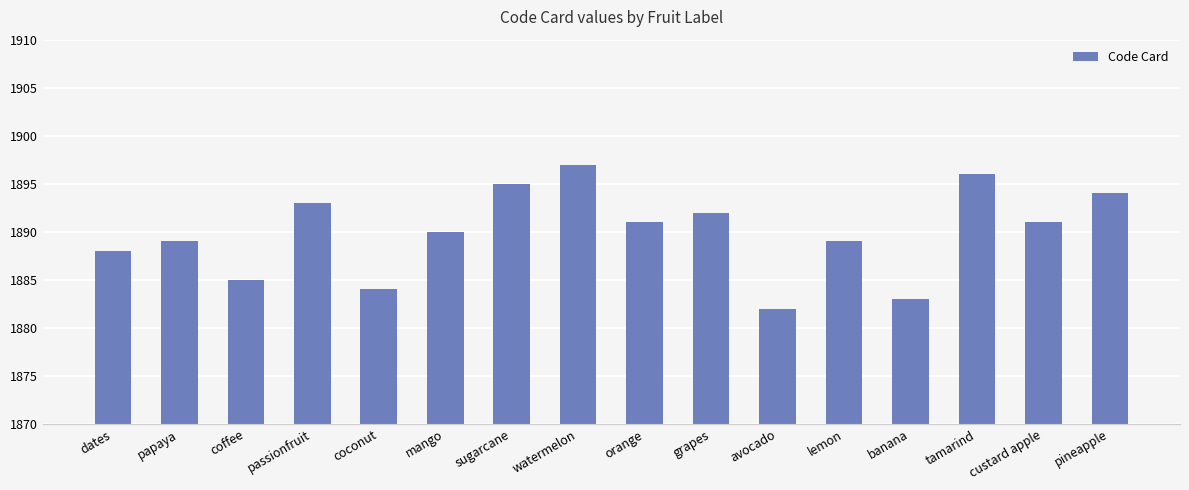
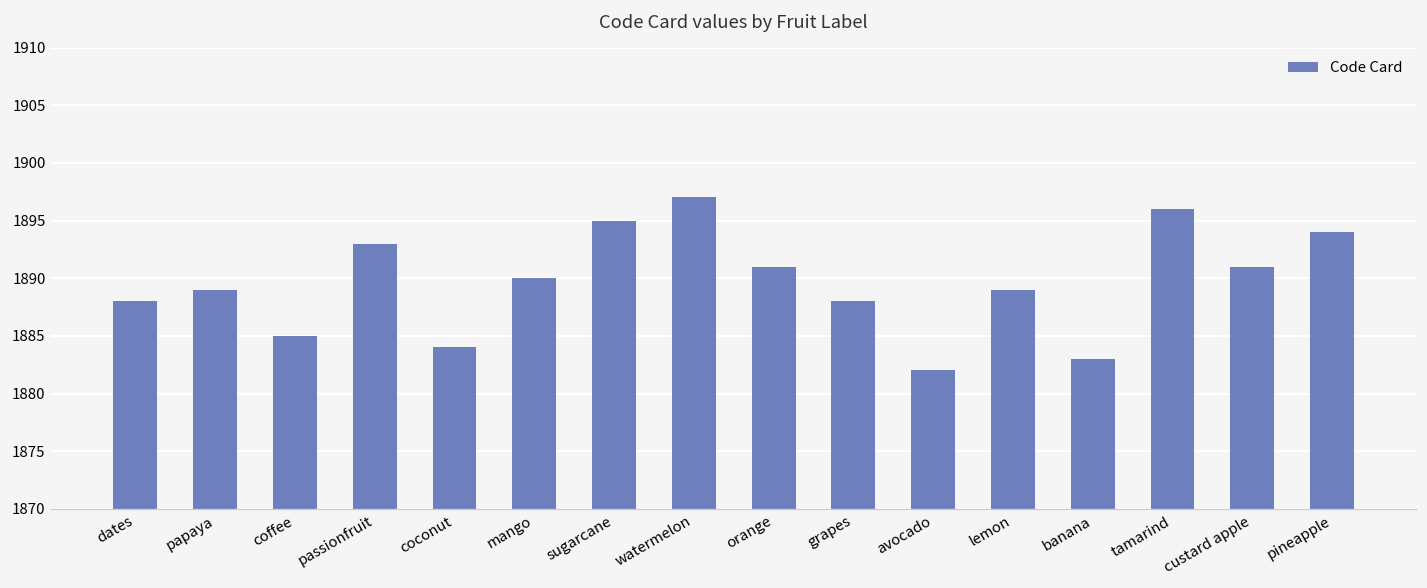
  {
    "dates": 1888,
    "papaya": 1889,
    "coffee": 1885,
    "passionfruit": 1893,
    "coconut": 1884,
    "mango": 1890,
    "sugarcane": 1895,
    "watermelon": 1897,
    "orange": 1891,
-   "grapes": 1892,
+   "grapes": 1888,
    "avocado": 1882,
    "lemon": 1889,
    "banana": 1883,
    "tamarind": 1896,
    "custard apple": 1891,
    "pineapple": 1894
  }
